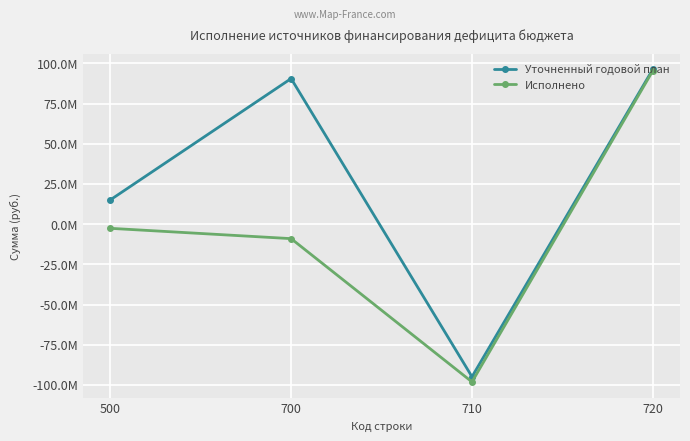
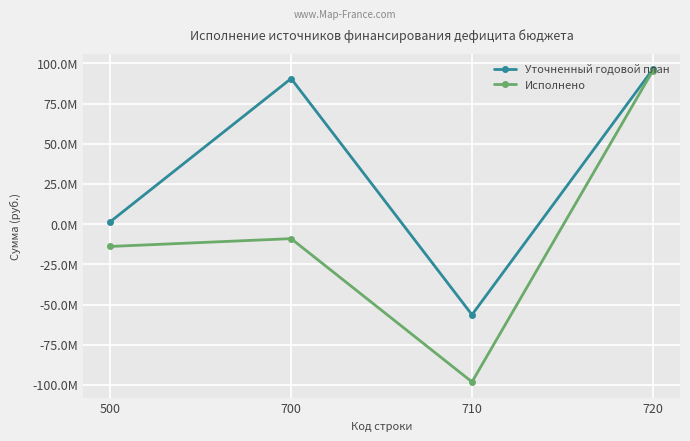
  {
    "Уточненный годовой план": {
-     "500": 15000000,
+     "500": 2000000,
      "700": 91000000,
-     "710": -95000000
+     "710": -56000000
    },
    "Исполнено": {
-     "500": -3000000,
+     "500": -14000000,
      "700": -9000000,
      "710": -98000000
    }
  }
